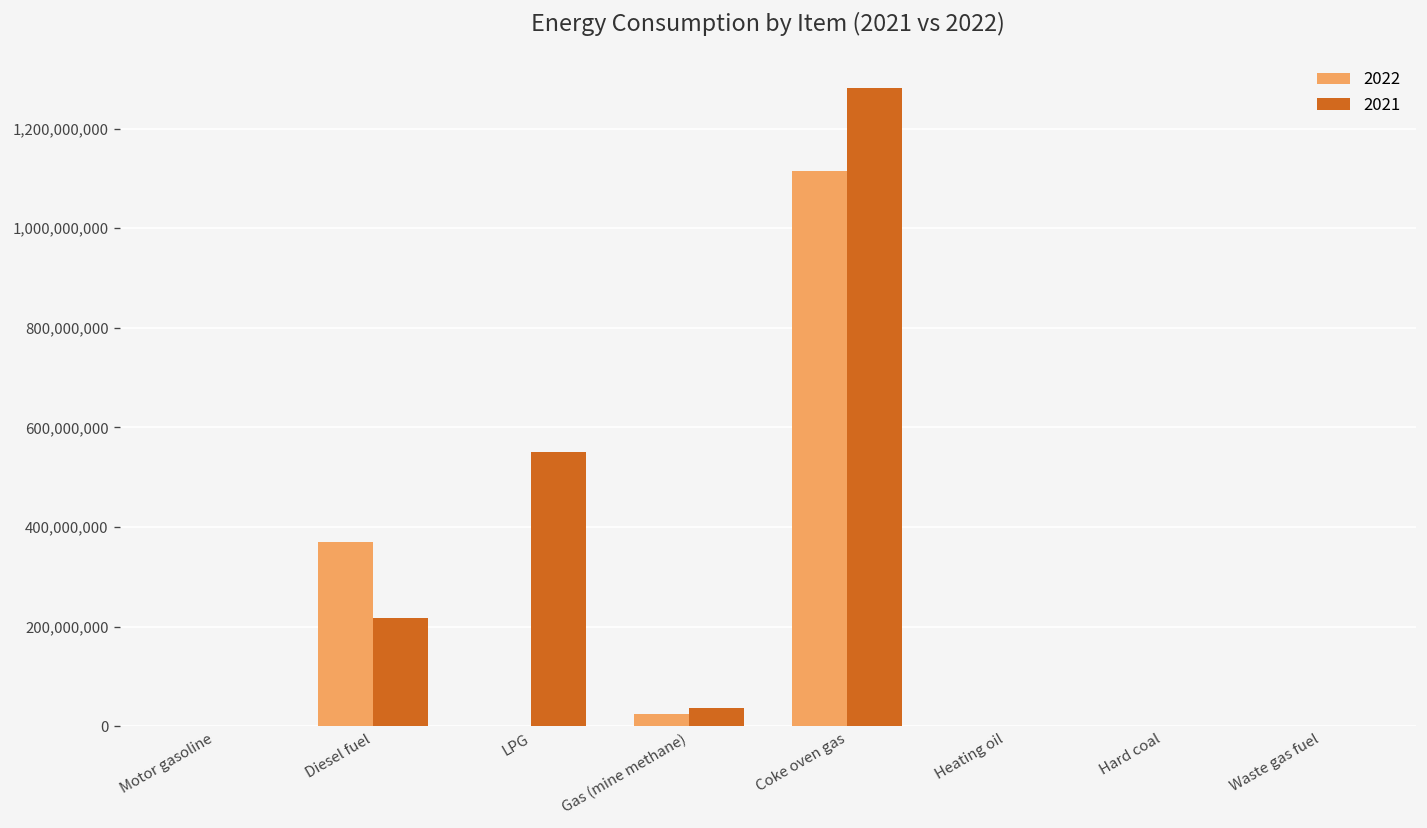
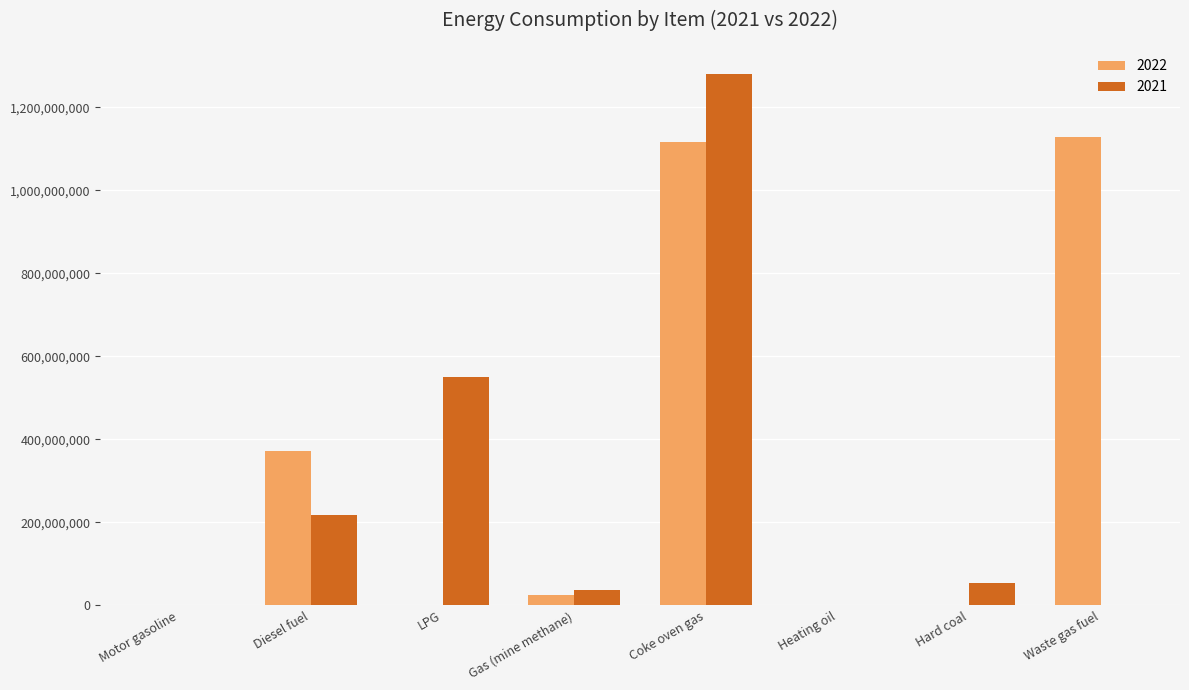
  {
    "2022": {
      "Diesel fuel": "370,000,000",
      "Gas (mine methane)": "30,000,000",
      "Coke oven gas": "1,120,000,000",
-     "Waste gas fuel": "0"
+     "Waste gas fuel": "1,130,000,000"
    },
    "2021": {
      "Diesel fuel": "220,000,000",
      "LPG": "550,000,000",
      "Gas (mine methane)": "40,000,000",
      "Coke oven gas": "1,280,000,000",
-     "Hard coal": "0"
+     "Hard coal": "50,000,000"
    }
  }
